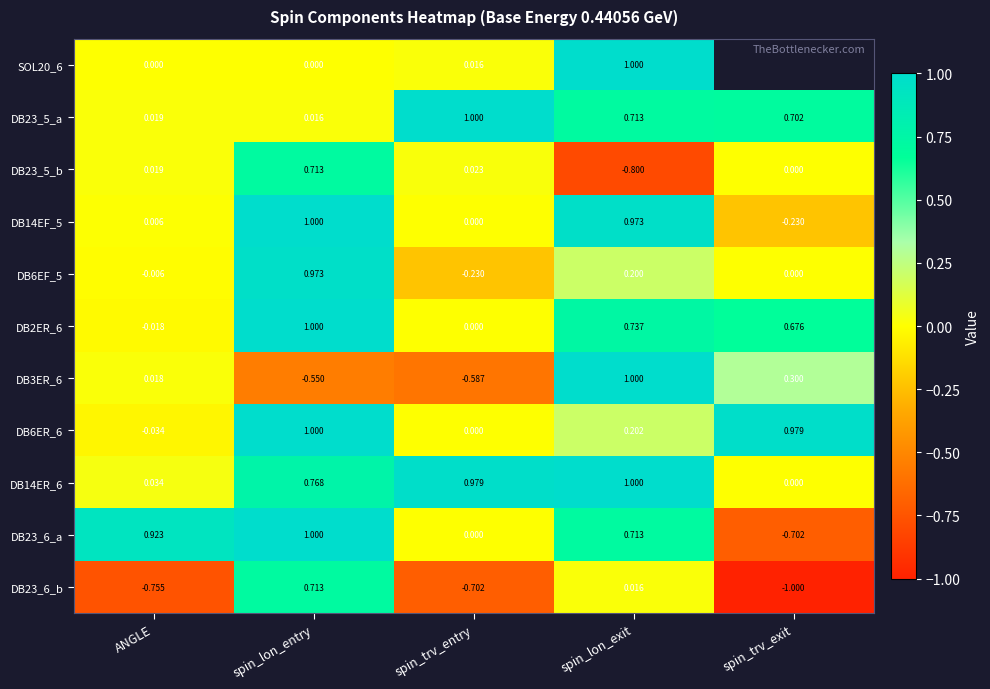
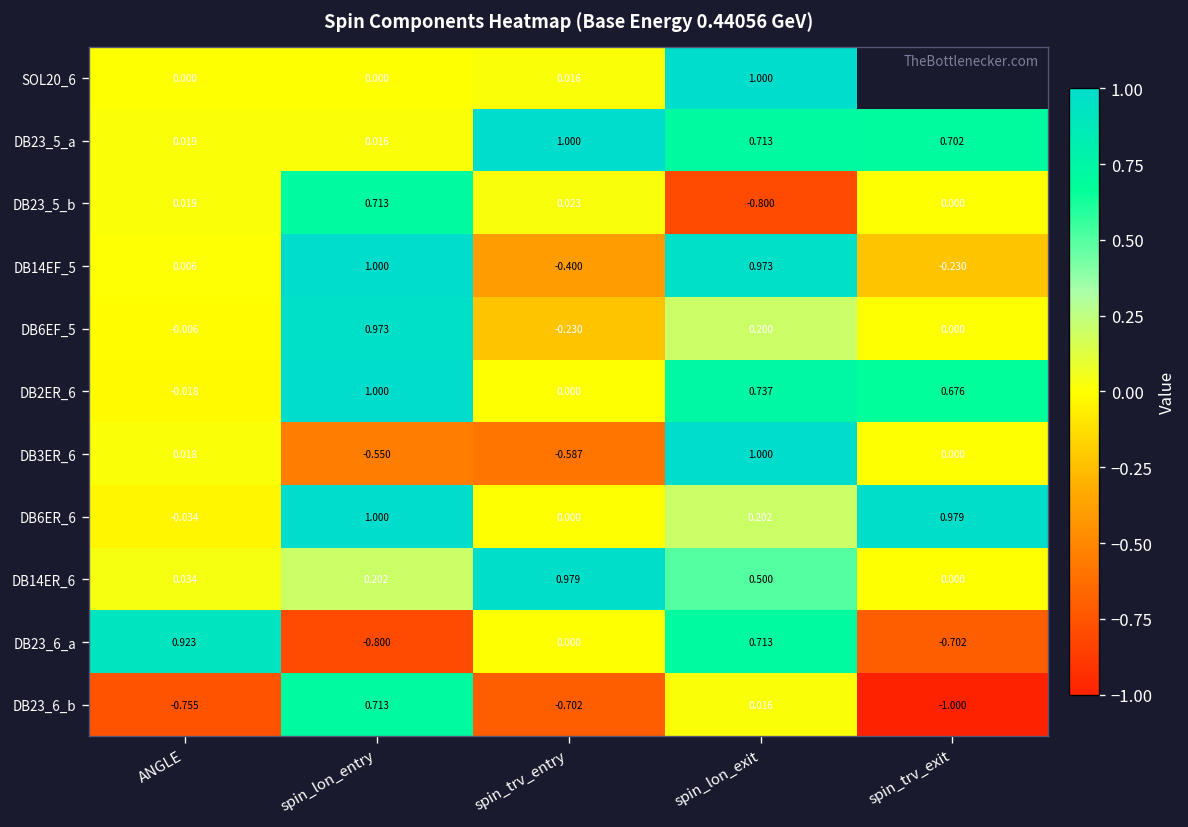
  {
    "SOL20_6": {
      "ANGLE": 0.000,
      "spin_lon_entry": 0.000,
      "spin_trv_entry": 0.016,
      "spin_lon_exit": 1.000
    },
    "DB23_5_a": {
      "ANGLE": 0.019,
      "spin_lon_entry": 0.016,
      "spin_trv_entry": 1.000,
      "spin_lon_exit": 0.713,
      "spin_trv_exit": 0.702
    },
    "DB23_5_b": {
      "ANGLE": 0.019,
      "spin_lon_entry": 0.713,
      "spin_trv_entry": 0.023,
      "spin_lon_exit": -0.800,
      "spin_trv_exit": 0.000
    },
    "DB14EF_5": {
      "ANGLE": 0.006,
      "spin_lon_entry": 1.000,
-     "spin_trv_entry": 0.000,
+     "spin_trv_entry": -0.400,
      "spin_lon_exit": 0.973,
      "spin_trv_exit": -0.230
    },
    "DB6EF_5": {
      "ANGLE": -0.006,
      "spin_lon_entry": 0.973,
      "spin_trv_entry": -0.230,
      "spin_lon_exit": 0.200,
      "spin_trv_exit": 0.000
    },
    "DB2ER_6": {
      "ANGLE": -0.018,
      "spin_lon_entry": 1.000,
      "spin_trv_entry": 0.000,
      "spin_lon_exit": 0.737,
      "spin_trv_exit": 0.676
    },
    "DB3ER_6": {
      "ANGLE": 0.018,
      "spin_lon_entry": -0.550,
      "spin_trv_entry": -0.587,
      "spin_lon_exit": 1.000,
-     "spin_trv_exit": 0.300
+     "spin_trv_exit": 0.000
    },
    "DB6ER_6": {
      "ANGLE": -0.034,
      "spin_lon_entry": 1.000,
      "spin_trv_entry": 0.000,
      "spin_lon_exit": 0.202,
      "spin_trv_exit": 0.979
    },
    "DB14ER_6": {
      "ANGLE": 0.034,
-     "spin_lon_entry": 0.768,
+     "spin_lon_entry": 0.202,
      "spin_trv_entry": 0.979,
-     "spin_lon_exit": 1.000,
+     "spin_lon_exit": 0.500,
      "spin_trv_exit": 0.000
    },
    "DB23_6_a": {
      "ANGLE": 0.923,
-     "spin_lon_entry": 1.000,
+     "spin_lon_entry": -0.800,
      "spin_trv_entry": 0.000,
      "spin_lon_exit": 0.713,
      "spin_trv_exit": -0.702
    },
    "DB23_6_b": {
      "ANGLE": -0.755,
      "spin_lon_entry": 0.713,
      "spin_trv_entry": -0.702,
      "spin_lon_exit": 0.016,
      "spin_trv_exit": -1.000
    }
  }
